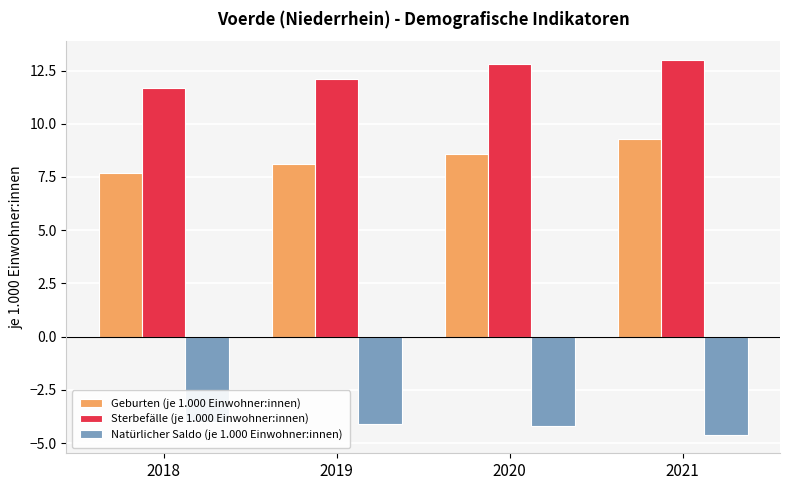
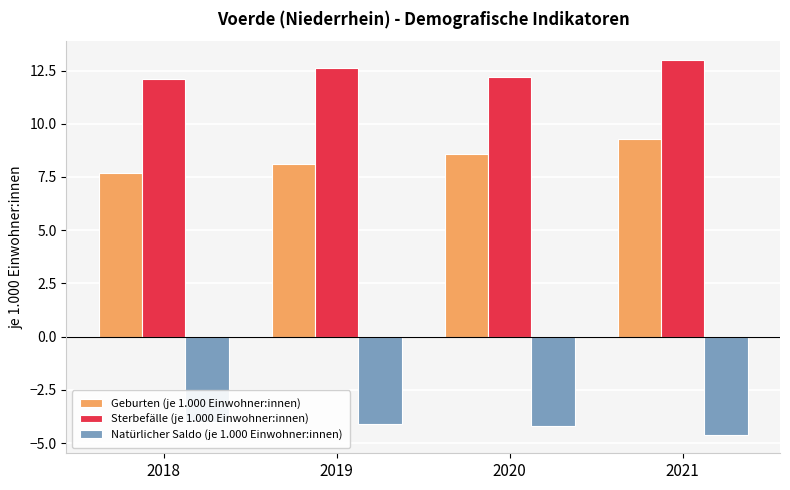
  {
    "Geburten (je 1.000 Einwohner:innen)": {
      "2018": 7.7,
      "2019": 8.1,
      "2020": 8.6,
      "2021": 9.3
    },
    "Sterbefälle (je 1.000 Einwohner:innen)": {
-     "2018": 11.7,
-     "2019": 12.1,
-     "2020": 12.8,
+     "2018": 12.1,
+     "2019": 12.6,
+     "2020": 12.2,
      "2021": 13.0
    },
    "Natürlicher Saldo (je 1.000 Einwohner:innen)": {
      "2019": -4.1,
      "2020": -4.2,
      "2021": -4.6
    }
  }
